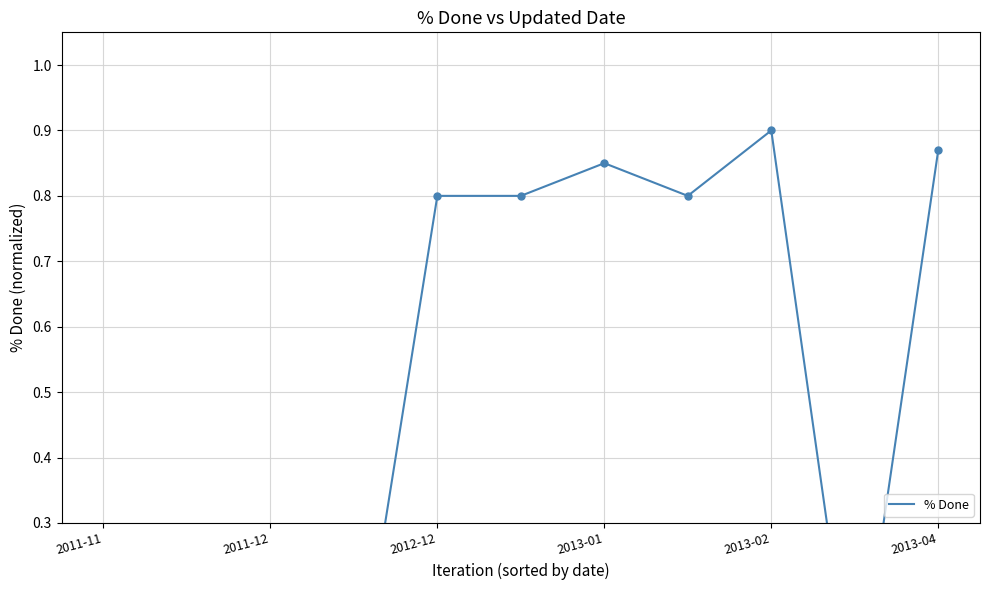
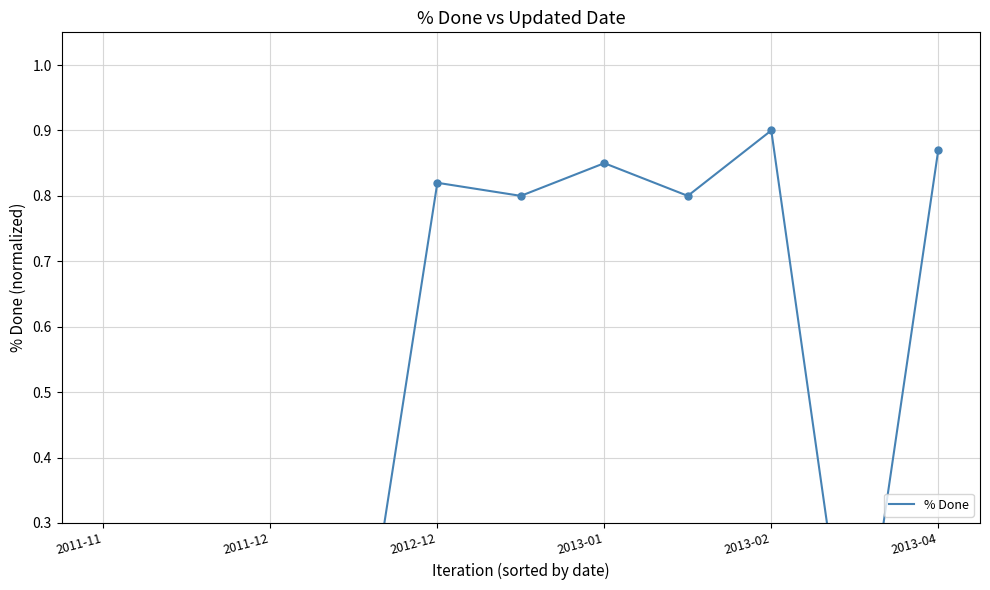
  {
-   "2012-12": 0.80,
+   "2012-12": 0.82,
    "2013-01": 0.85,
    "2013-02": 0.90,
    "2013-04": 0.87
  }
